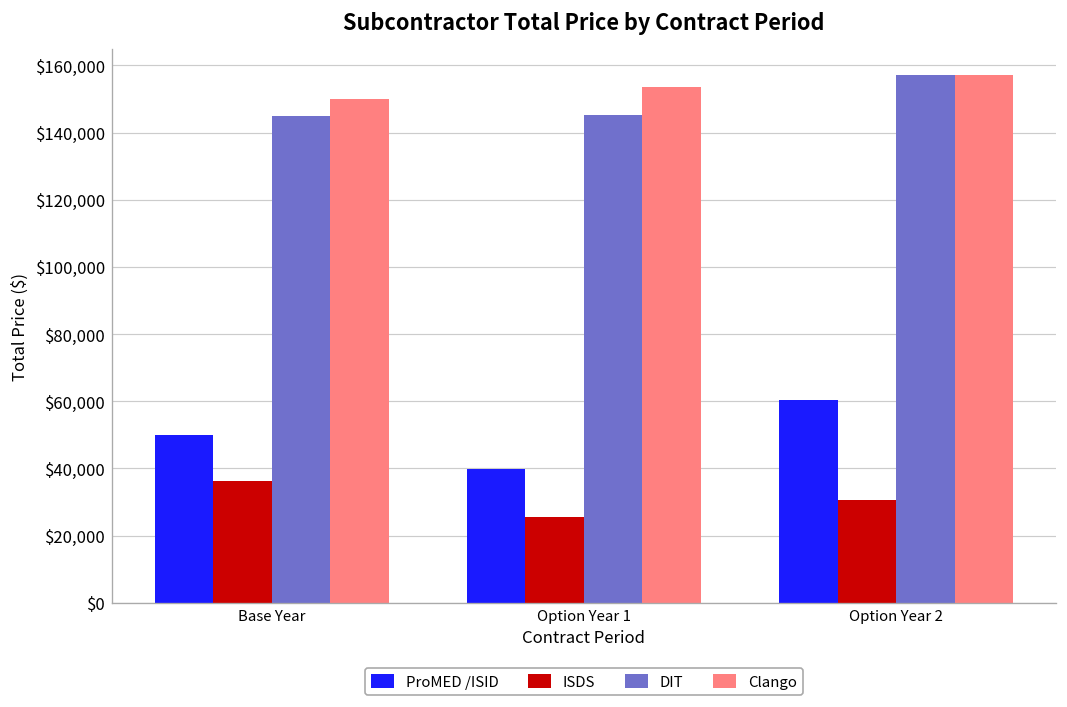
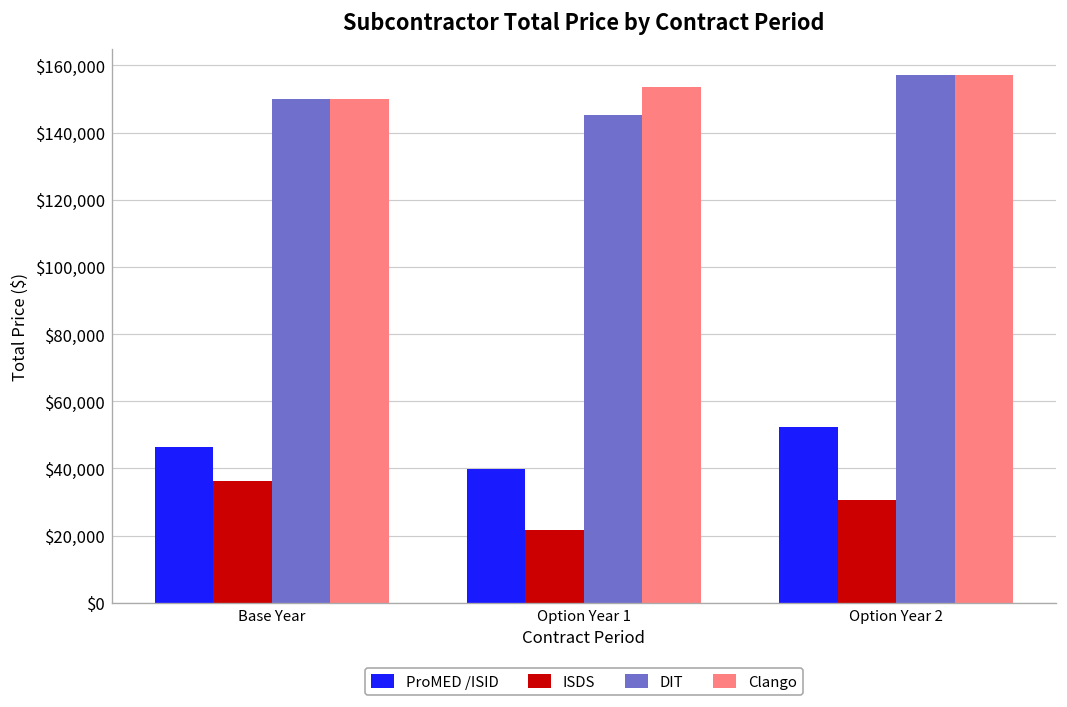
  {
    "ProMED /ISID": {
-     "Base Year": "$50,000",
+     "Base Year": "$46,000",
      "Option Year 1": "$40,000",
-     "Option Year 2": "$60,000"
+     "Option Year 2": "$52,000"
    },
    "ISDS": {
      "Base Year": "$36,000",
-     "Option Year 1": "$26,000",
+     "Option Year 1": "$22,000",
      "Option Year 2": "$31,000"
    },
    "DIT": {
-     "Base Year": "$145,000",
+     "Base Year": "$150,000",
      "Option Year 1": "$145,000",
      "Option Year 2": "$157,000"
    },
    "Clango": {
      "Base Year": "$150,000",
      "Option Year 1": "$153,000",
      "Option Year 2": "$157,000"
    }
  }
